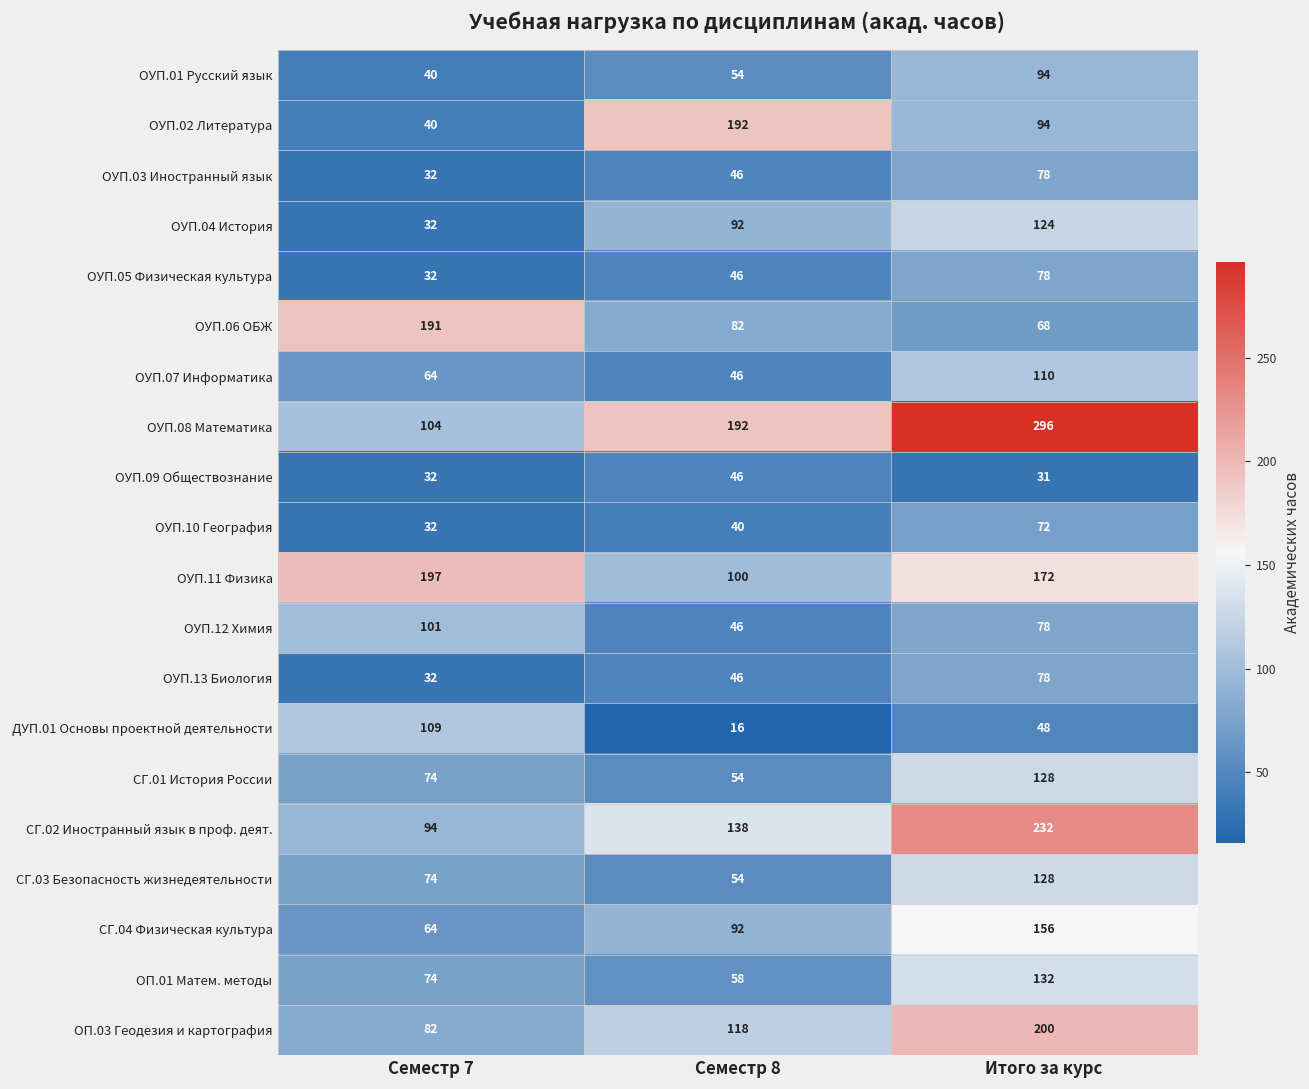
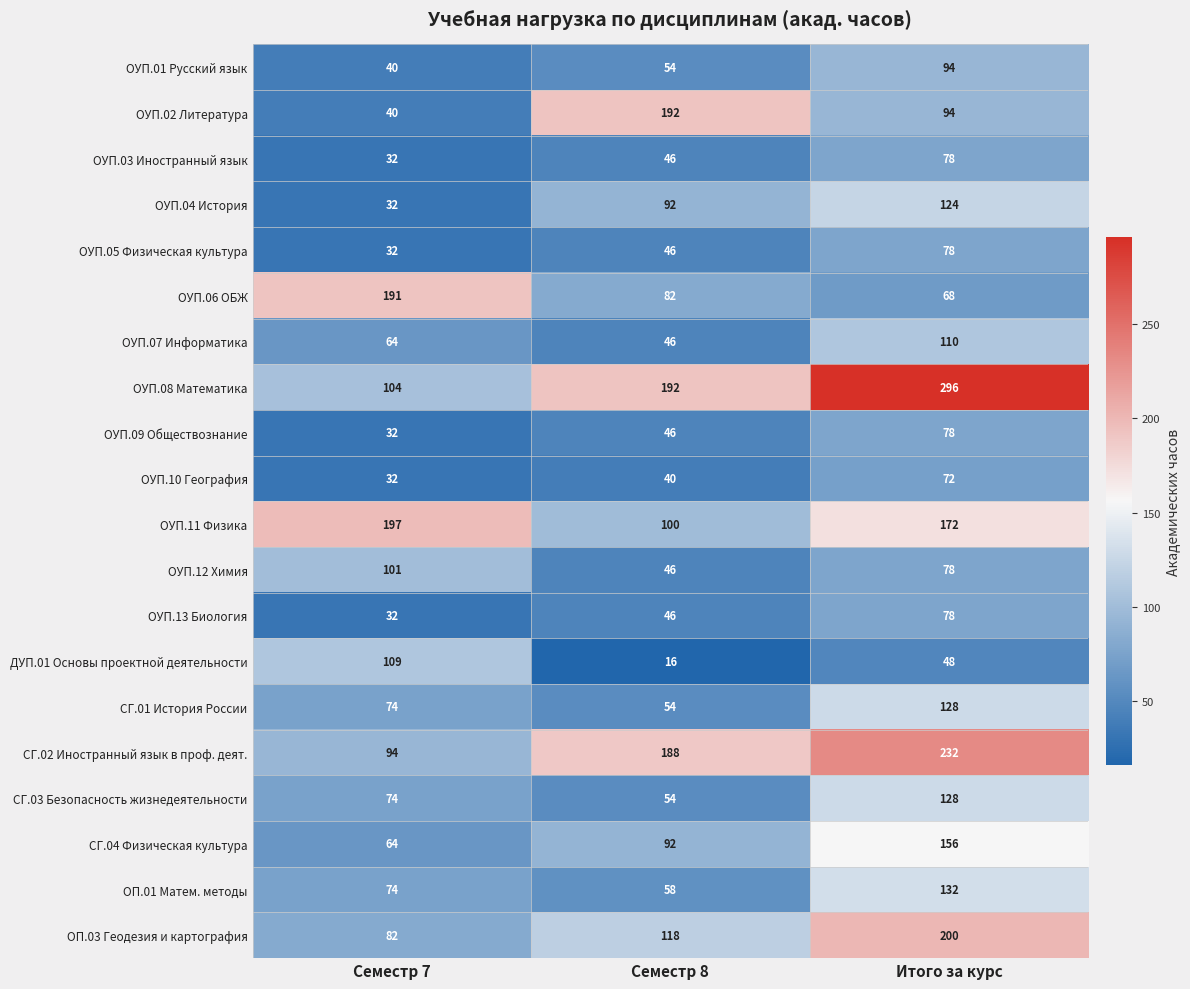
  {
    "ОУП.01 Русский язык": {
      "Семестр 7": 40,
      "Семестр 8": 54,
      "Итого за курс": 94
    },
    "ОУП.02 Литература": {
      "Семестр 7": 40,
      "Семестр 8": 192,
      "Итого за курс": 94
    },
    "ОУП.03 Иностранный язык": {
      "Семестр 7": 32,
      "Семестр 8": 46,
      "Итого за курс": 78
    },
    "ОУП.04 История": {
      "Семестр 7": 32,
      "Семестр 8": 92,
      "Итого за курс": 124
    },
    "ОУП.05 Физическая культура": {
      "Семестр 7": 32,
      "Семестр 8": 46,
      "Итого за курс": 78
    },
    "ОУП.06 ОБЖ": {
      "Семестр 7": 191,
      "Семестр 8": 82,
      "Итого за курс": 68
    },
    "ОУП.07 Информатика": {
      "Семестр 7": 64,
      "Семестр 8": 46,
      "Итого за курс": 110
    },
    "ОУП.08 Математика": {
      "Семестр 7": 104,
      "Семестр 8": 192,
      "Итого за курс": 296
    },
    "ОУП.09 Обществознание": {
      "Семестр 7": 32,
      "Семестр 8": 46,
-     "Итого за курс": 31
+     "Итого за курс": 78
    },
    "ОУП.10 География": {
      "Семестр 7": 32,
      "Семестр 8": 40,
      "Итого за курс": 72
    },
    "ОУП.11 Физика": {
      "Семестр 7": 197,
      "Семестр 8": 100,
      "Итого за курс": 172
    },
    "ОУП.12 Химия": {
      "Семестр 7": 101,
      "Семестр 8": 46,
      "Итого за курс": 78
    },
    "ОУП.13 Биология": {
      "Семестр 7": 32,
      "Семестр 8": 46,
      "Итого за курс": 78
    },
    "ДУП.01 Основы проектной деятельности": {
      "Семестр 7": 109,
      "Семестр 8": 16,
      "Итого за курс": 48
    },
    "СГ.01 История России": {
      "Семестр 7": 74,
      "Семестр 8": 54,
      "Итого за курс": 128
    },
    "СГ.02 Иностранный язык в проф. деят.": {
      "Семестр 7": 94,
-     "Семестр 8": 138,
+     "Семестр 8": 188,
      "Итого за курс": 232
    },
    "СГ.03 Безопасность жизнедеятельности": {
      "Семестр 7": 74,
      "Семестр 8": 54,
      "Итого за курс": 128
    },
    "СГ.04 Физическая культура": {
      "Семестр 7": 64,
      "Семестр 8": 92,
      "Итого за курс": 156
    },
    "ОП.01 Матем. методы": {
      "Семестр 7": 74,
      "Семестр 8": 58,
      "Итого за курс": 132
    },
    "ОП.03 Геодезия и картография": {
      "Семестр 7": 82,
      "Семестр 8": 118,
      "Итого за курс": 200
    }
  }
